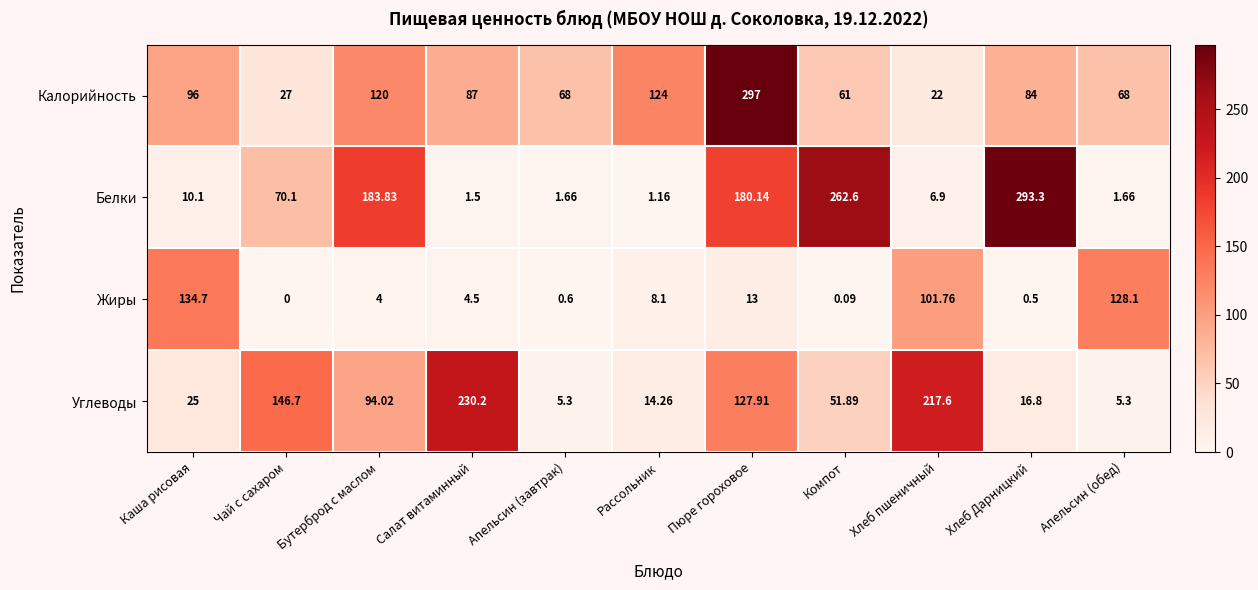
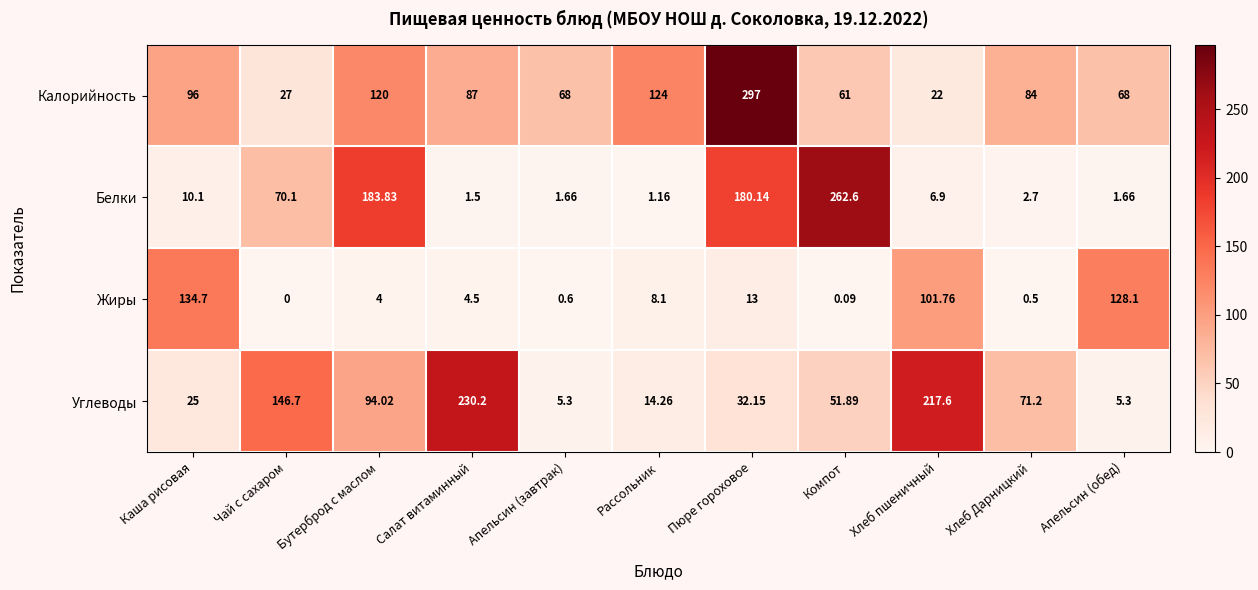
  {
    "Калорийность": {
      "Каша рисовая": 96,
      "Чай с сахаром": 27,
      "Бутерброд с маслом": 120,
      "Салат витаминный": 87,
      "Апельсин (завтрак)": 68,
      "Рассольник": 124,
      "Пюре гороховое": 297,
      "Компот": 61,
      "Хлеб пшеничный": 22,
      "Хлеб Дарницкий": 84,
      "Апельсин (обед)": 68
    },
    "Белки": {
      "Каша рисовая": 10.1,
      "Чай с сахаром": 70.1,
      "Бутерброд с маслом": 183.83,
      "Салат витаминный": 1.5,
      "Апельсин (завтрак)": 1.66,
      "Рассольник": 1.16,
      "Пюре гороховое": 180.14,
      "Компот": 262.6,
      "Хлеб пшеничный": 6.9,
-     "Хлеб Дарницкий": 293.3,
+     "Хлеб Дарницкий": 2.7,
      "Апельсин (обед)": 1.66
    },
    "Жиры": {
      "Каша рисовая": 134.7,
      "Чай с сахаром": 0,
      "Бутерброд с маслом": 4,
      "Салат витаминный": 4.5,
      "Апельсин (завтрак)": 0.6,
      "Рассольник": 8.1,
      "Пюре гороховое": 13,
      "Компот": 0.09,
      "Хлеб пшеничный": 101.76,
      "Хлеб Дарницкий": 0.5,
      "Апельсин (обед)": 128.1
    },
    "Углеводы": {
      "Каша рисовая": 25,
      "Чай с сахаром": 146.7,
      "Бутерброд с маслом": 94.02,
      "Салат витаминный": 230.2,
      "Апельсин (завтрак)": 5.3,
      "Рассольник": 14.26,
-     "Пюре гороховое": 127.91,
+     "Пюре гороховое": 32.15,
      "Компот": 51.89,
      "Хлеб пшеничный": 217.6,
-     "Хлеб Дарницкий": 16.8,
+     "Хлеб Дарницкий": 71.2,
      "Апельсин (обед)": 5.3
    }
  }
